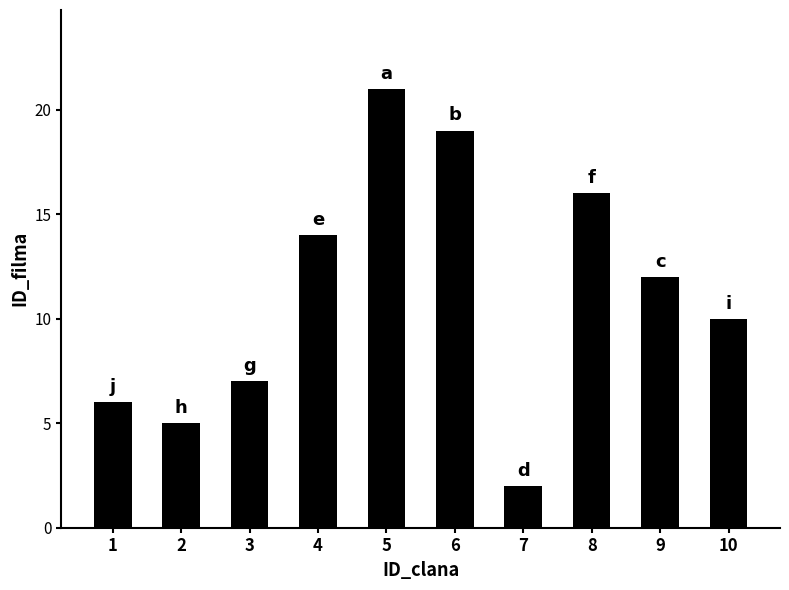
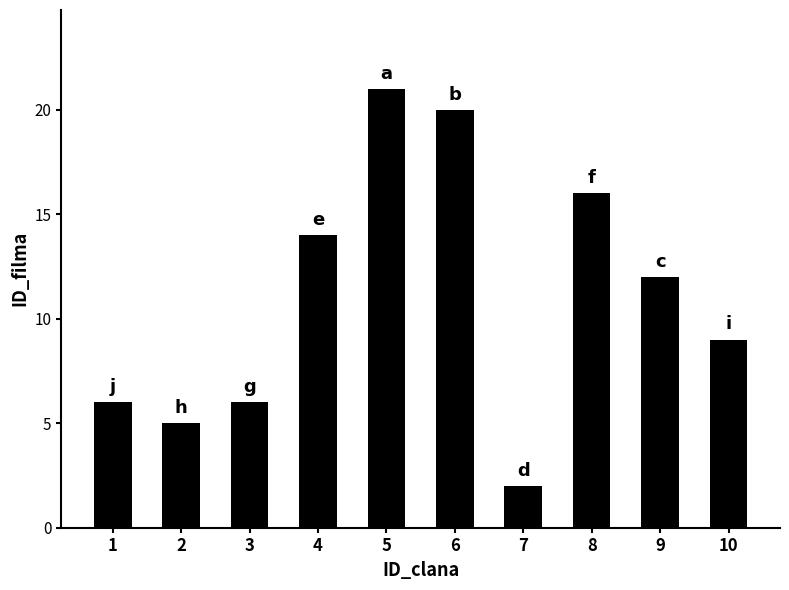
  {
    "1": 6,
    "2": 5,
-   "3": 7,
+   "3": 6,
    "4": 14,
    "5": 21,
-   "6": 19,
+   "6": 20,
    "7": 2,
    "8": 16,
    "9": 12,
-   "10": 10
+   "10": 9
  }
